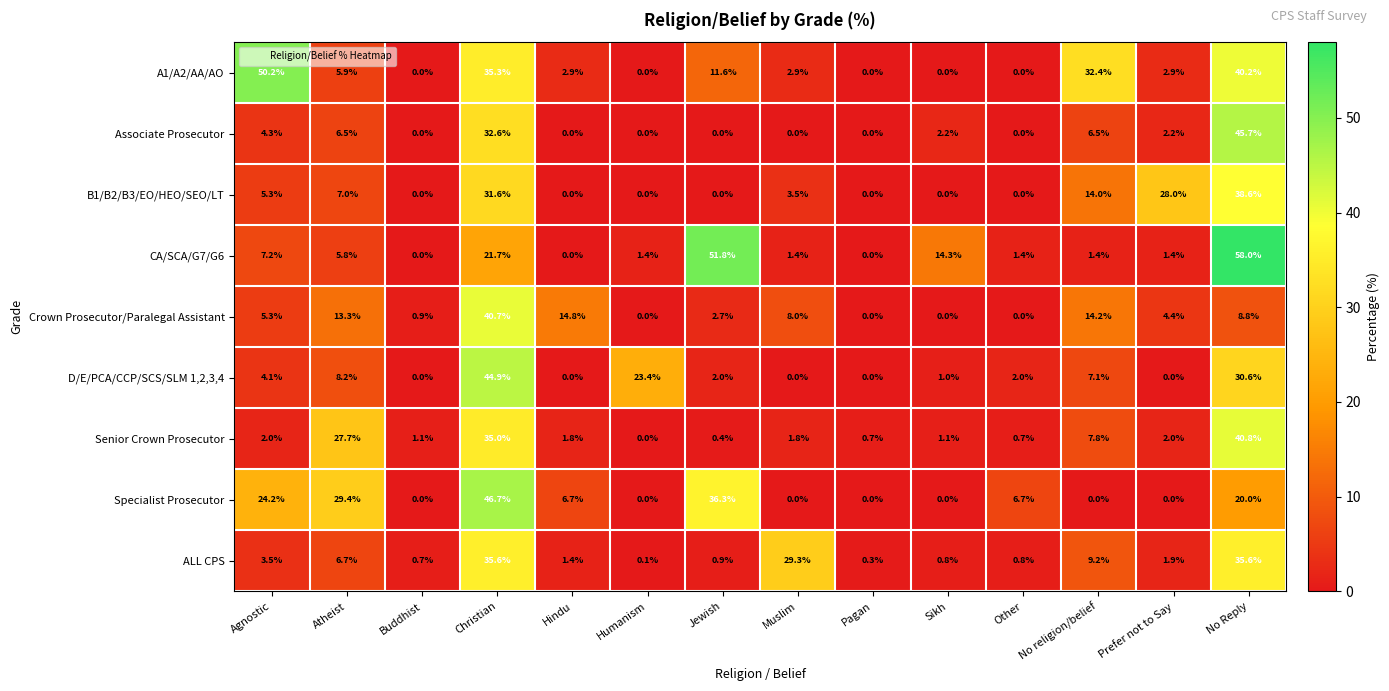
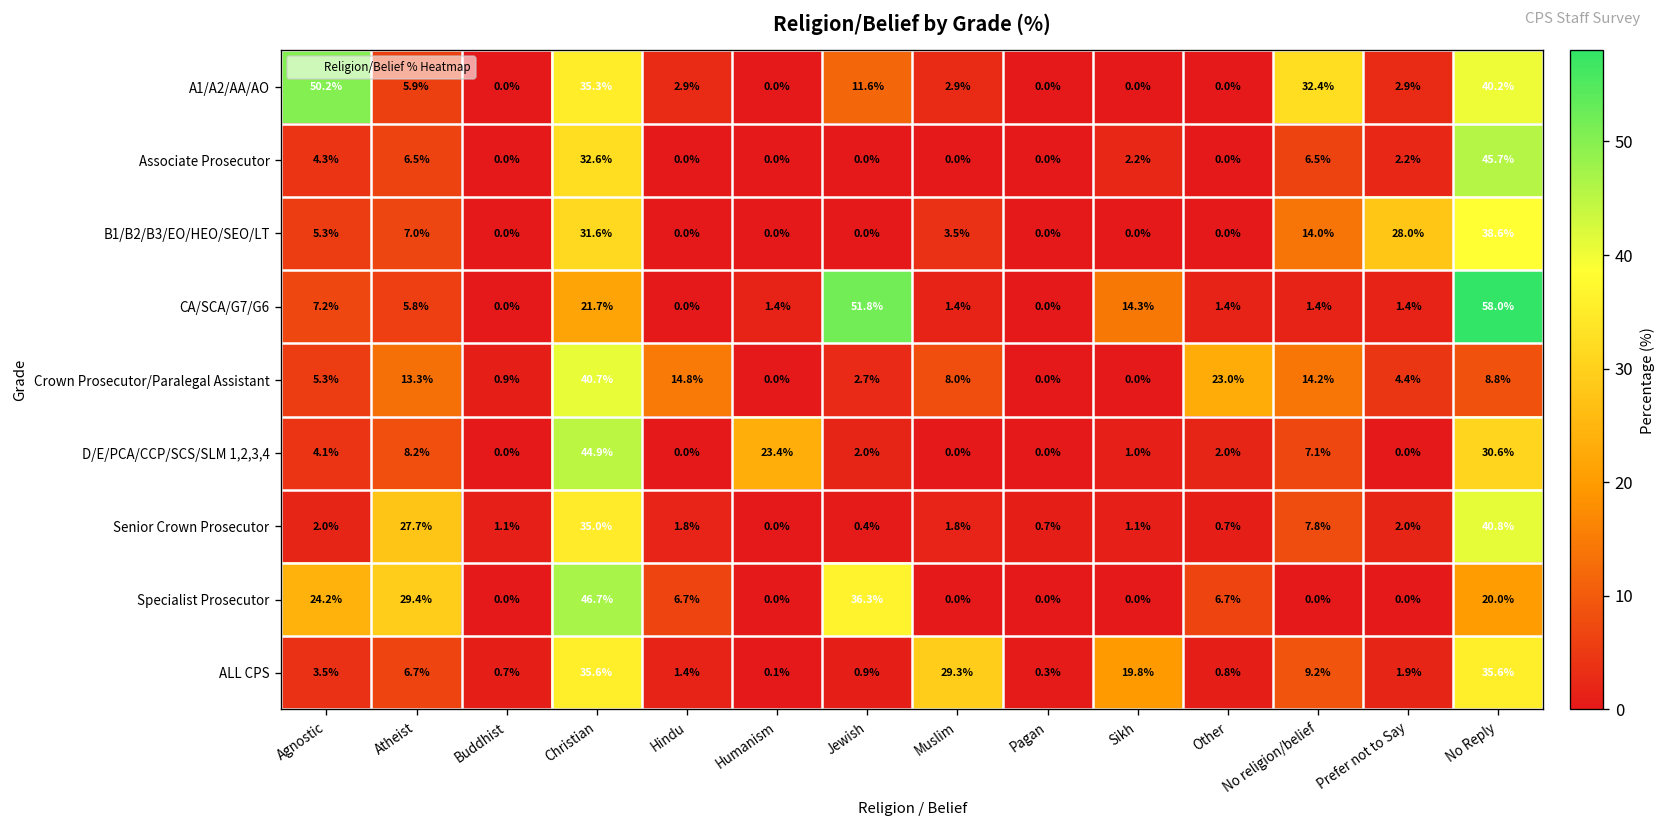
  {
    "A1/A2/AA/AO": {
      "Agnostic": "50.2%",
      "Atheist": "5.9%",
      "Buddhist": "0.0%",
      "Christian": "35.3%",
      "Hindu": "2.9%",
      "Humanism": "0.0%",
      "Jewish": "11.6%",
      "Muslim": "2.9%",
      "Pagan": "0.0%",
      "Sikh": "0.0%",
      "Other": "0.0%",
      "No religion/belief": "32.4%",
      "Prefer not to Say": "2.9%",
      "No Reply": "40.2%"
    },
    "Associate Prosecutor": {
      "Agnostic": "4.3%",
      "Atheist": "6.5%",
      "Buddhist": "0.0%",
      "Christian": "32.6%",
      "Hindu": "0.0%",
      "Humanism": "0.0%",
      "Jewish": "0.0%",
      "Muslim": "0.0%",
      "Pagan": "0.0%",
      "Sikh": "2.2%",
      "Other": "0.0%",
      "No religion/belief": "6.5%",
      "Prefer not to Say": "2.2%",
      "No Reply": "45.7%"
    },
    "B1/B2/B3/EO/HEO/SEO/LT": {
      "Agnostic": "5.3%",
      "Atheist": "7.0%",
      "Buddhist": "0.0%",
      "Christian": "31.6%",
      "Hindu": "0.0%",
      "Humanism": "0.0%",
      "Jewish": "0.0%",
      "Muslim": "3.5%",
      "Pagan": "0.0%",
      "Sikh": "0.0%",
      "Other": "0.0%",
      "No religion/belief": "14.0%",
      "Prefer not to Say": "28.0%",
      "No Reply": "38.6%"
    },
    "CA/SCA/G7/G6": {
      "Agnostic": "7.2%",
      "Atheist": "5.8%",
      "Buddhist": "0.0%",
      "Christian": "21.7%",
      "Hindu": "0.0%",
      "Humanism": "1.4%",
      "Jewish": "51.8%",
      "Muslim": "1.4%",
      "Pagan": "0.0%",
      "Sikh": "14.3%",
      "Other": "1.4%",
      "No religion/belief": "1.4%",
      "Prefer not to Say": "1.4%",
      "No Reply": "58.0%"
    },
    "Crown Prosecutor/Paralegal Assistant": {
      "Agnostic": "5.3%",
      "Atheist": "13.3%",
      "Buddhist": "0.9%",
      "Christian": "40.7%",
      "Hindu": "14.8%",
      "Humanism": "0.0%",
      "Jewish": "2.7%",
      "Muslim": "8.0%",
      "Pagan": "0.0%",
      "Sikh": "0.0%",
-     "Other": "0.0%",
+     "Other": "23.0%",
      "No religion/belief": "14.2%",
      "Prefer not to Say": "4.4%",
      "No Reply": "8.8%"
    },
    "D/E/PCA/CCP/SCS/SLM 1,2,3,4": {
      "Agnostic": "4.1%",
      "Atheist": "8.2%",
      "Buddhist": "0.0%",
      "Christian": "44.9%",
      "Hindu": "0.0%",
      "Humanism": "23.4%",
      "Jewish": "2.0%",
      "Muslim": "0.0%",
      "Pagan": "0.0%",
      "Sikh": "1.0%",
      "Other": "2.0%",
      "No religion/belief": "7.1%",
      "Prefer not to Say": "0.0%",
      "No Reply": "30.6%"
    },
    "Senior Crown Prosecutor": {
      "Agnostic": "2.0%",
      "Atheist": "27.7%",
      "Buddhist": "1.1%",
      "Christian": "35.0%",
      "Hindu": "1.8%",
      "Humanism": "0.0%",
      "Jewish": "0.4%",
      "Muslim": "1.8%",
      "Pagan": "0.7%",
      "Sikh": "1.1%",
      "Other": "0.7%",
      "No religion/belief": "7.8%",
      "Prefer not to Say": "2.0%",
      "No Reply": "40.8%"
    },
    "Specialist Prosecutor": {
      "Agnostic": "24.2%",
      "Atheist": "29.4%",
      "Buddhist": "0.0%",
      "Christian": "46.7%",
      "Hindu": "6.7%",
      "Humanism": "0.0%",
      "Jewish": "36.3%",
      "Muslim": "0.0%",
      "Pagan": "0.0%",
      "Sikh": "0.0%",
      "Other": "6.7%",
      "No religion/belief": "0.0%",
      "Prefer not to Say": "0.0%",
      "No Reply": "20.0%"
    },
    "ALL CPS": {
      "Agnostic": "3.5%",
      "Atheist": "6.7%",
      "Buddhist": "0.7%",
      "Christian": "35.6%",
      "Hindu": "1.4%",
      "Humanism": "0.1%",
      "Jewish": "0.9%",
      "Muslim": "29.3%",
      "Pagan": "0.3%",
-     "Sikh": "0.8%",
+     "Sikh": "19.8%",
      "Other": "0.8%",
      "No religion/belief": "9.2%",
      "Prefer not to Say": "1.9%",
      "No Reply": "35.6%"
    }
  }
